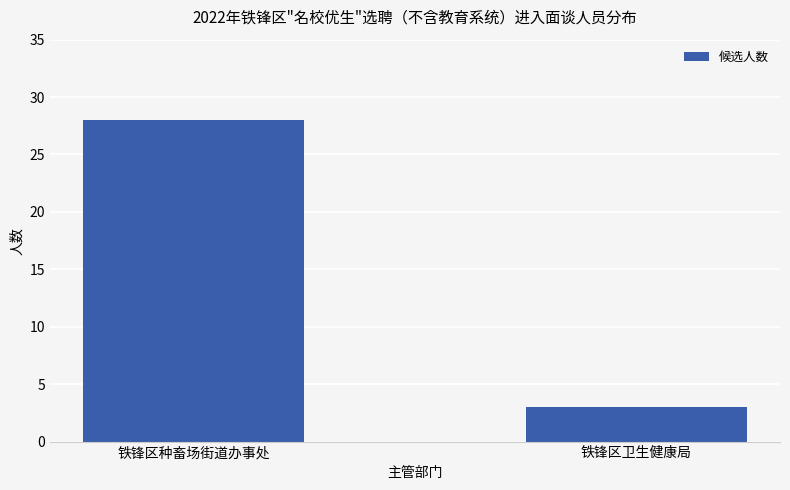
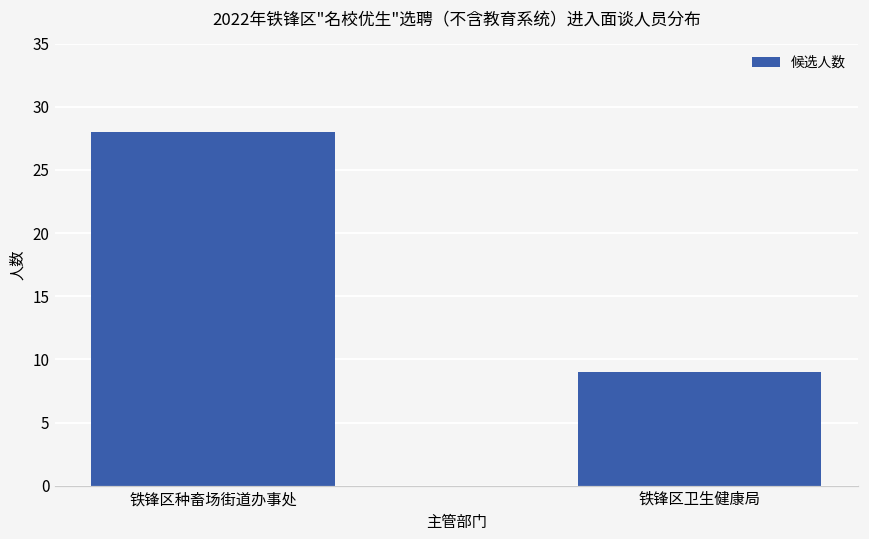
  {
    "铁锋区种畜场街道办事处": 28,
-   "铁锋区卫生健康局": 3
+   "铁锋区卫生健康局": 9
  }
